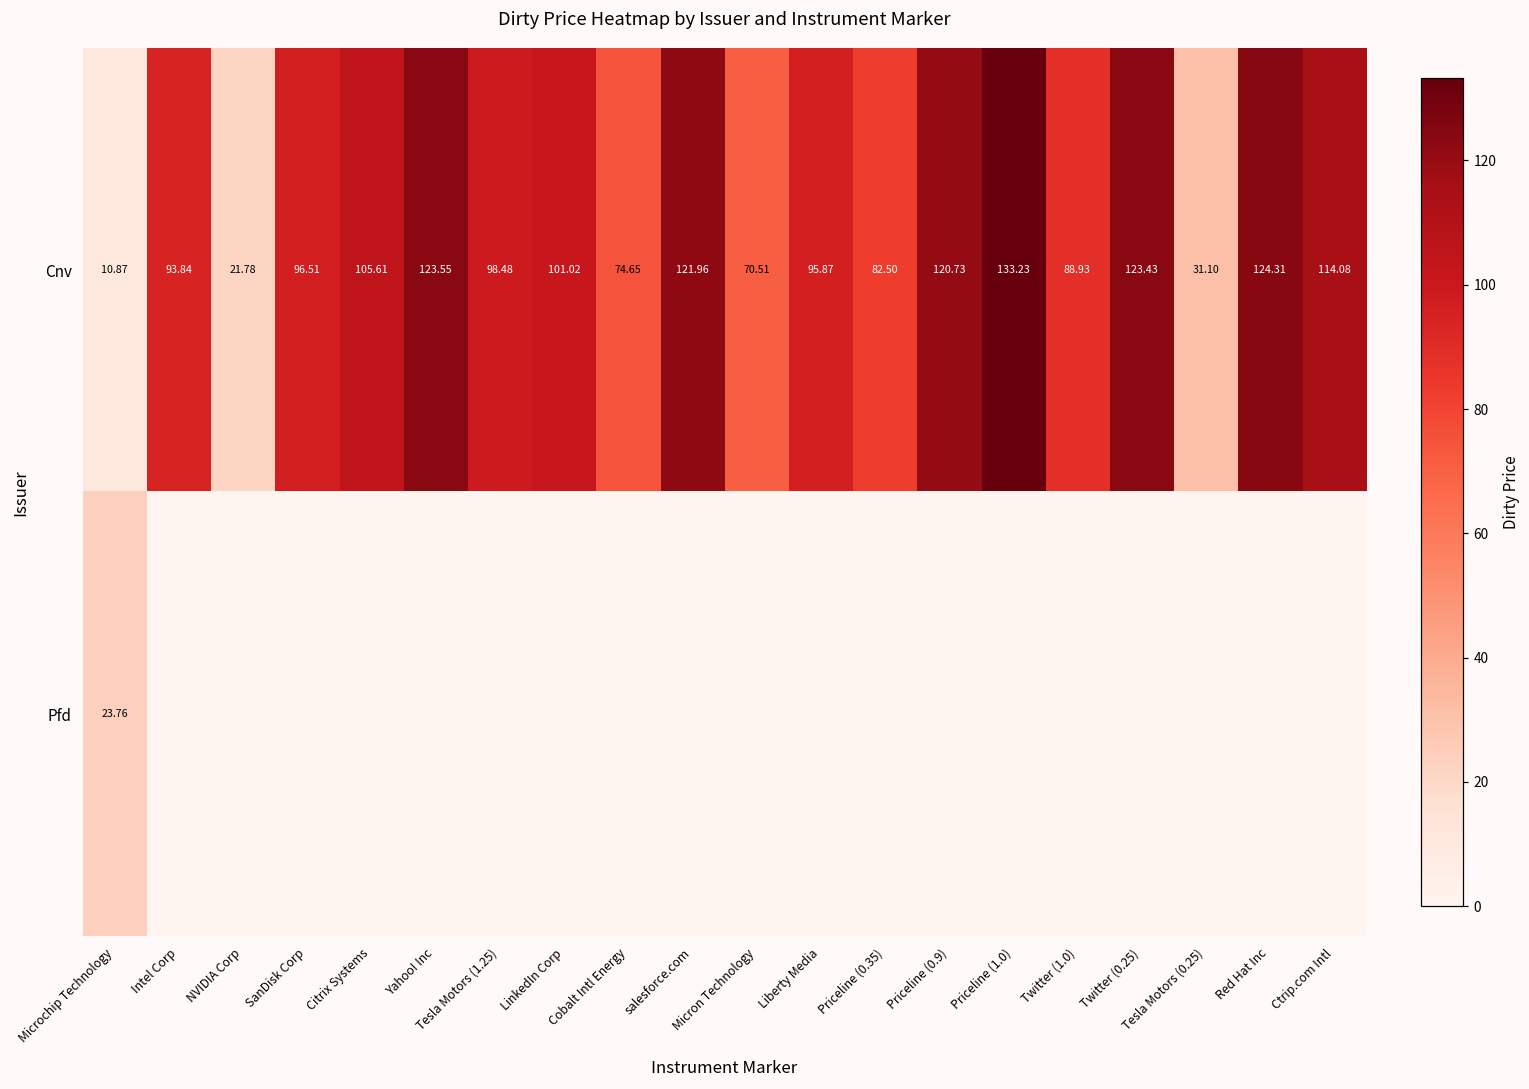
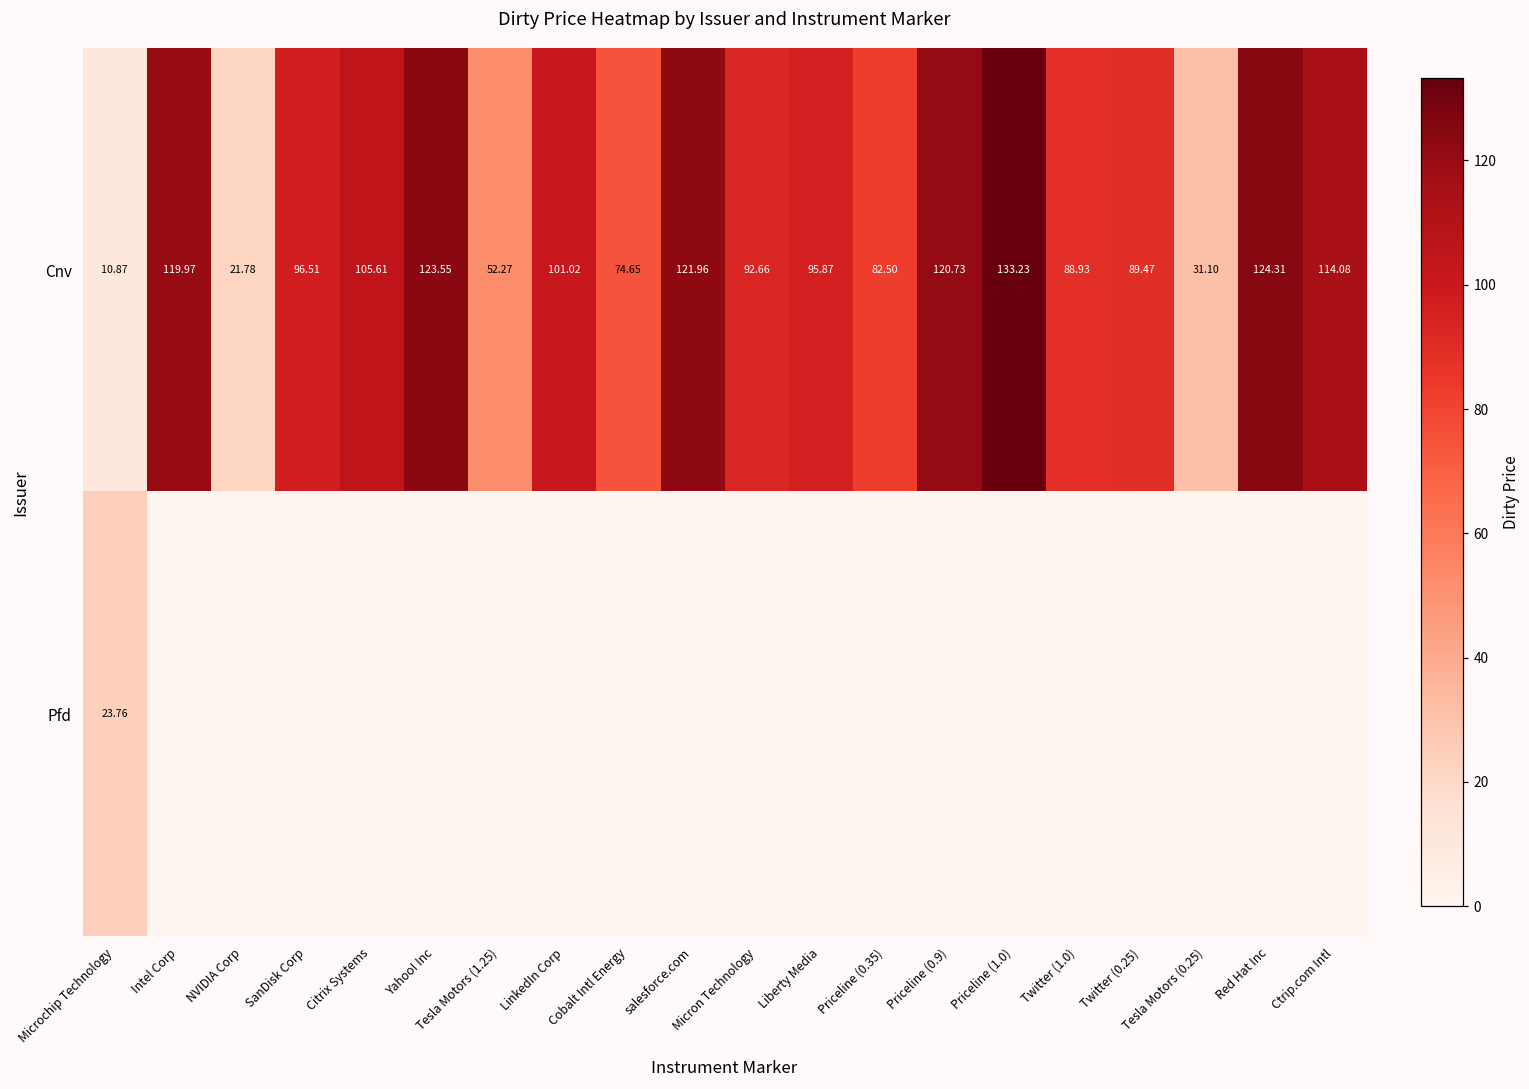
  {
    "Cnv": {
      "Microchip Technology": 10.87,
-     "Intel Corp": 93.84,
+     "Intel Corp": 119.97,
      "NVIDIA Corp": 21.78,
      "SanDisk Corp": 96.51,
      "Citrix Systems": 105.61,
      "Yahoo! Inc": 123.55,
-     "Tesla Motors (1.25)": 98.48,
+     "Tesla Motors (1.25)": 52.27,
      "LinkedIn Corp": 101.02,
      "Cobalt Intl Energy": 74.65,
      "salesforce.com": 121.96,
-     "Micron Technology": 70.51,
+     "Micron Technology": 92.66,
      "Liberty Media": 95.87,
      "Priceline (0.35)": 82.50,
      "Priceline (0.9)": 120.73,
      "Priceline (1.0)": 133.23,
      "Twitter (1.0)": 88.93,
-     "Twitter (0.25)": 123.43,
+     "Twitter (0.25)": 89.47,
      "Tesla Motors (0.25)": 31.10,
      "Red Hat Inc": 124.31,
      "Ctrip.com Intl": 114.08
    },
    "Pfd": {
      "Microchip Technology": 23.76
    }
  }
